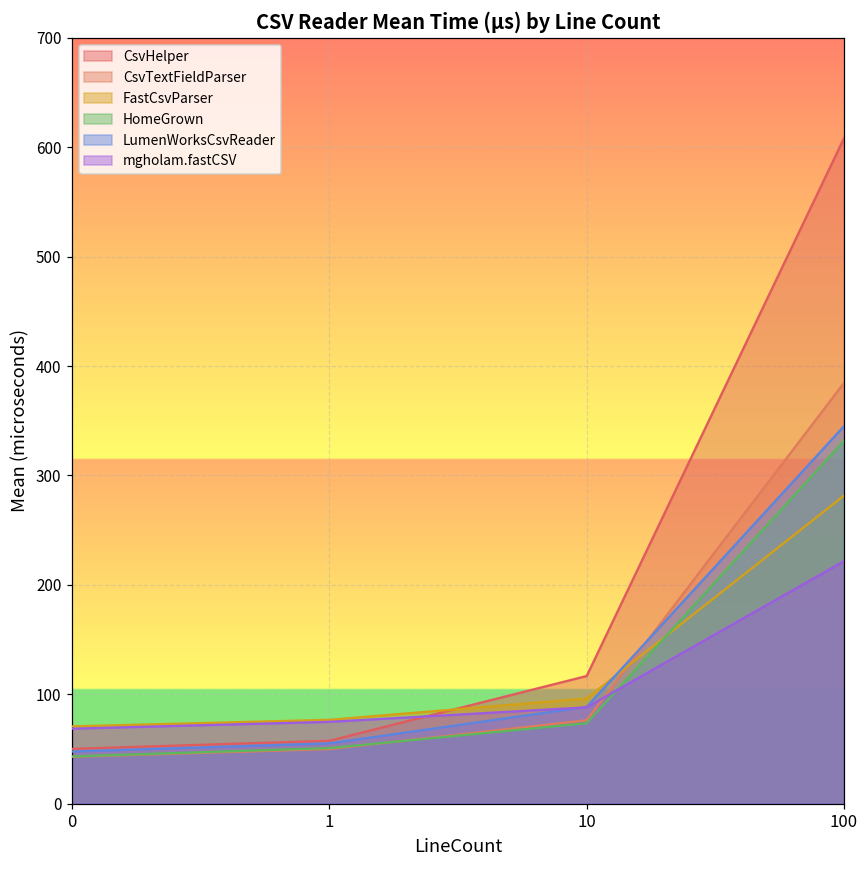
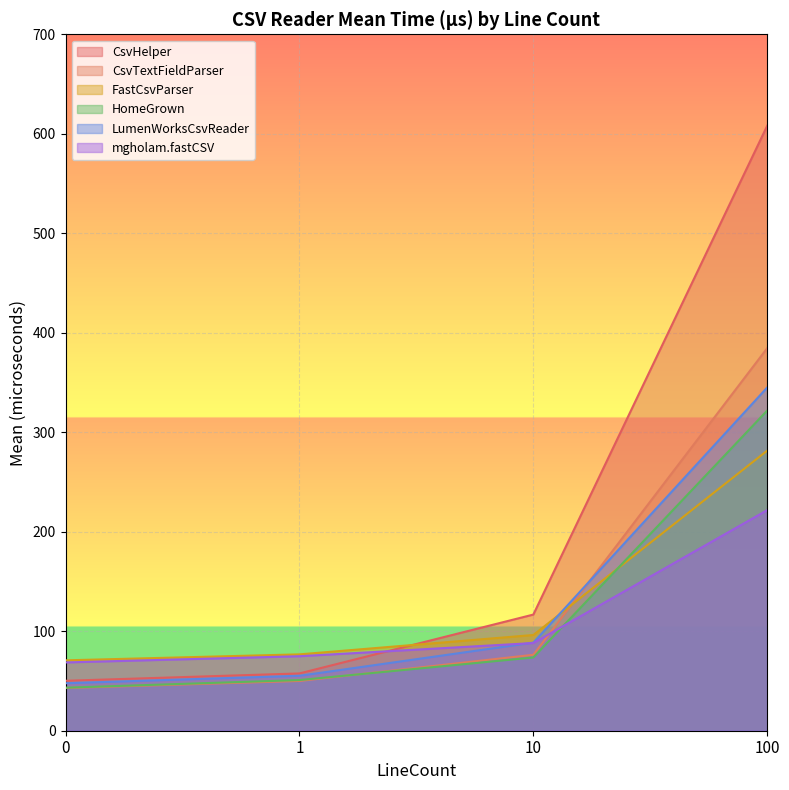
  {
    "HomeGrown": {
      "10": 70,
-     "100": 330
+     "100": 320
    }
  }
